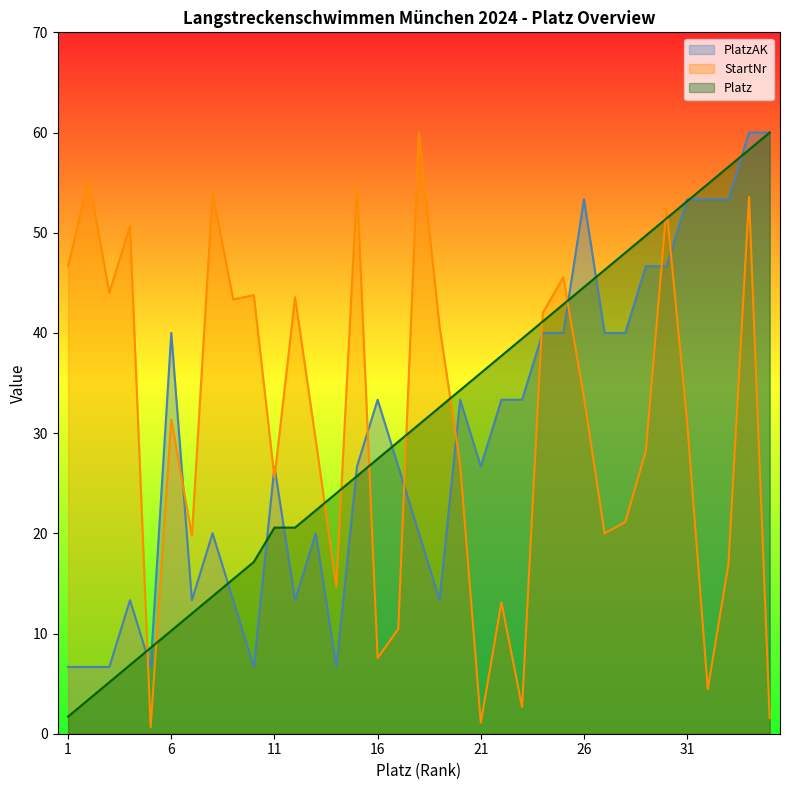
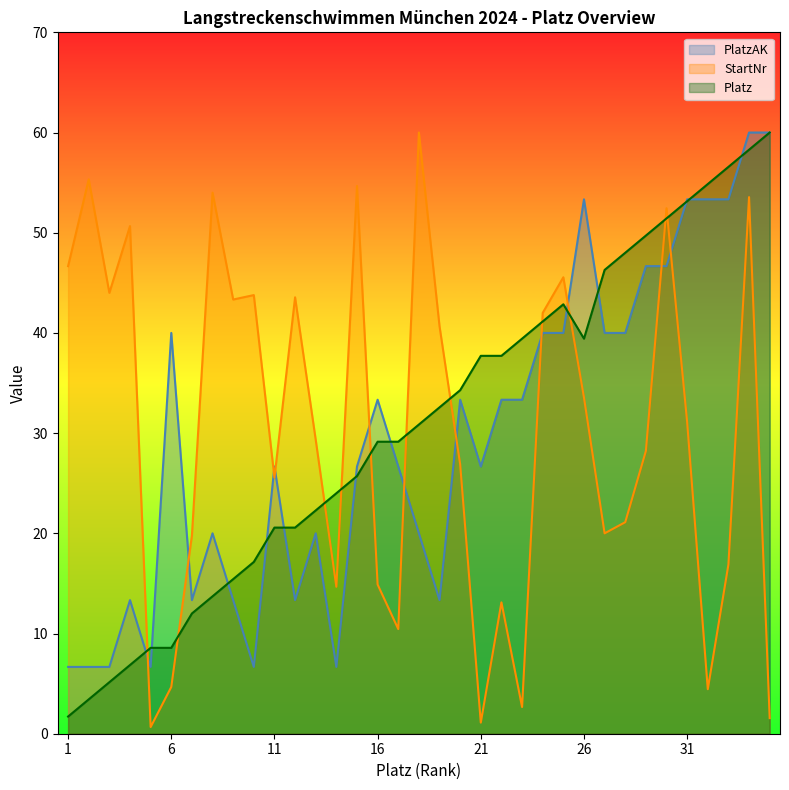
  {
    "PlatzAK": {
      "1": 6.7,
      "6": 40.0,
      "11": 26.7,
      "16": 33.3,
      "21": 26.7,
      "26": 53.3
    },
    "StartNr": {
      "1": 46.7,
-     "6": 31.3,
+     "6": 4.7,
      "11": 25.6,
-     "16": 7.6,
+     "16": 14.9,
      "21": 1.1,
      "26": 33.6,
      "31": 31.1
    },
    "Platz": {
      "1": 1.7,
-     "6": 10.3,
+     "6": 8.6,
      "11": 20.6,
-     "16": 27.4,
-     "21": 36.0,
-     "26": 44.6
+     "16": 29.1,
+     "21": 37.7,
+     "26": 39.4
    }
  }
